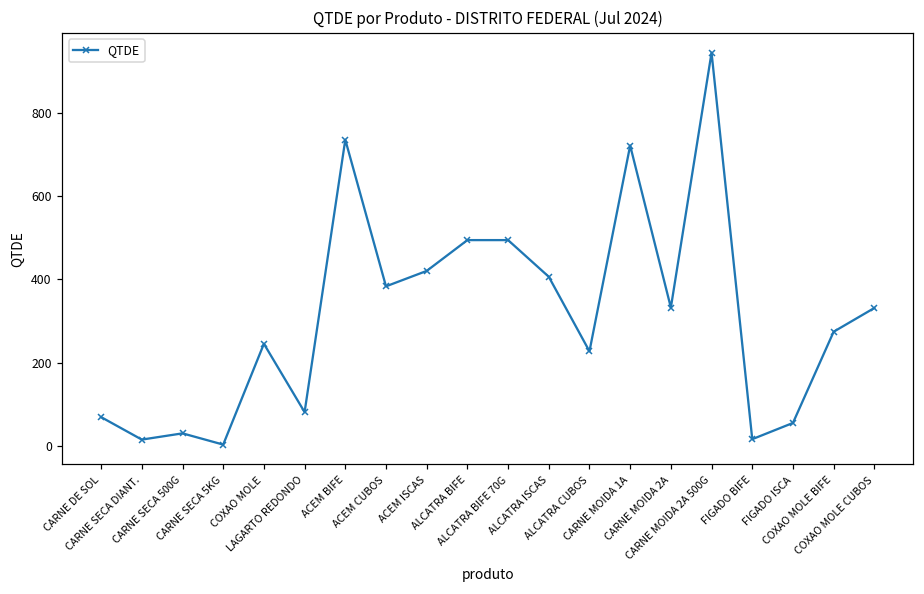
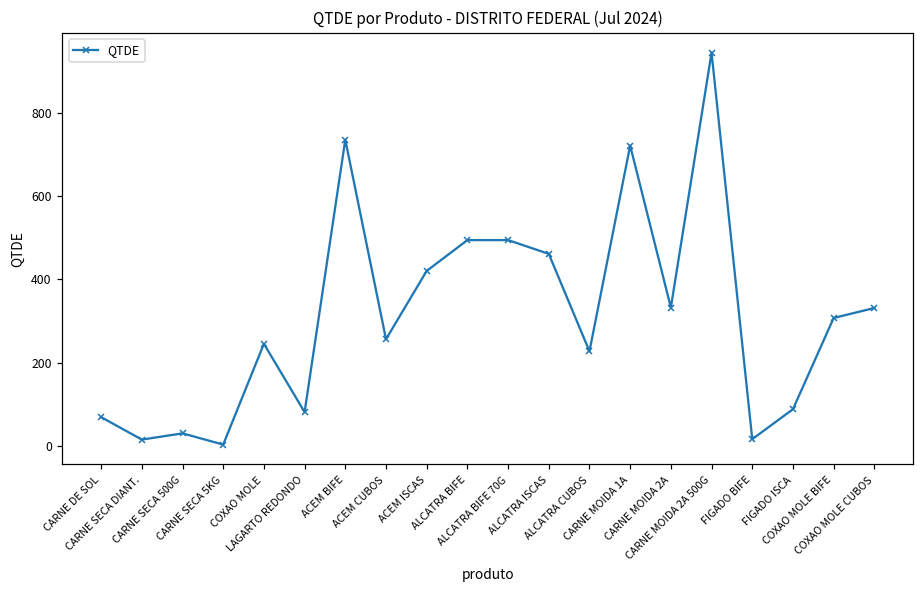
  {
    "CARNE DE SOL": 70,
    "CARNE SECA DIANT.": 20,
    "CARNE SECA 500G": 30,
    "CARNE SECA 5KG": 0,
    "COXAO MOLE": 250,
    "LAGARTO REDONDO": 80,
    "ACEM BIFE": 740,
-   "ACEM CUBOS": 380,
+   "ACEM CUBOS": 260,
    "ACEM ISCAS": 420,
    "ALCATRA BIFE": 490,
    "ALCATRA BIFE 70G": 490,
-   "ALCATRA ISCAS": 410,
+   "ALCATRA ISCAS": 460,
    "ALCATRA CUBOS": 230,
    "CARNE MOIDA 1A": 720,
    "CARNE MOIDA 2A": 330,
    "CARNE MOIDA 2A 500G": 940,
    "FIGADO BIFE": 20,
-   "FIGADO ISCA": 60,
-   "COXAO MOLE BIFE": 270,
+   "FIGADO ISCA": 90,
+   "COXAO MOLE BIFE": 310,
    "COXAO MOLE CUBOS": 330
  }
